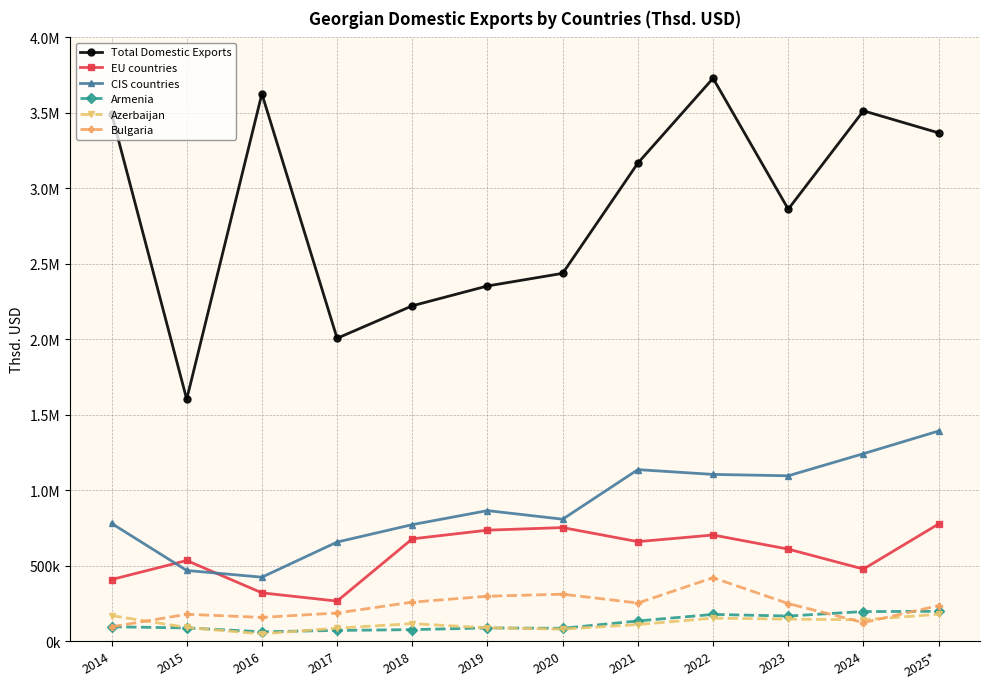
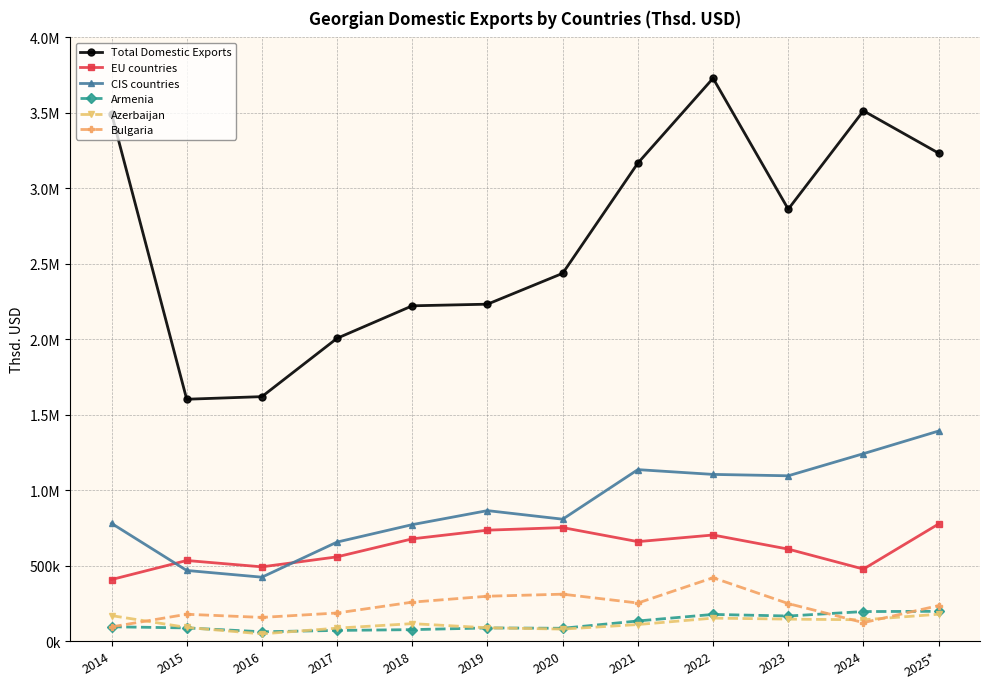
  {
    "Total Domestic Exports": {
      "2015": 1600000,
-     "2016": 3630000,
+     "2016": 1620000,
      "2017": 2010000,
      "2018": 2220000,
-     "2019": 2350000,
+     "2019": 2230000,
      "2020": 2440000,
      "2021": 3170000,
      "2022": 3730000,
      "2023": 2860000,
      "2024": 3510000,
-     "2025*": 3370000
+     "2025*": 3230000
    },
    "EU countries": {
      "2014": 410000,
      "2015": 530000,
-     "2016": 320000,
-     "2017": 260000,
+     "2016": 490000,
+     "2017": 560000,
      "2018": 680000,
      "2019": 730000,
      "2020": 750000,
      "2021": 660000,
      "2022": 700000,
      "2023": 610000,
      "2024": 480000,
      "2025*": 780000
    }
  }
